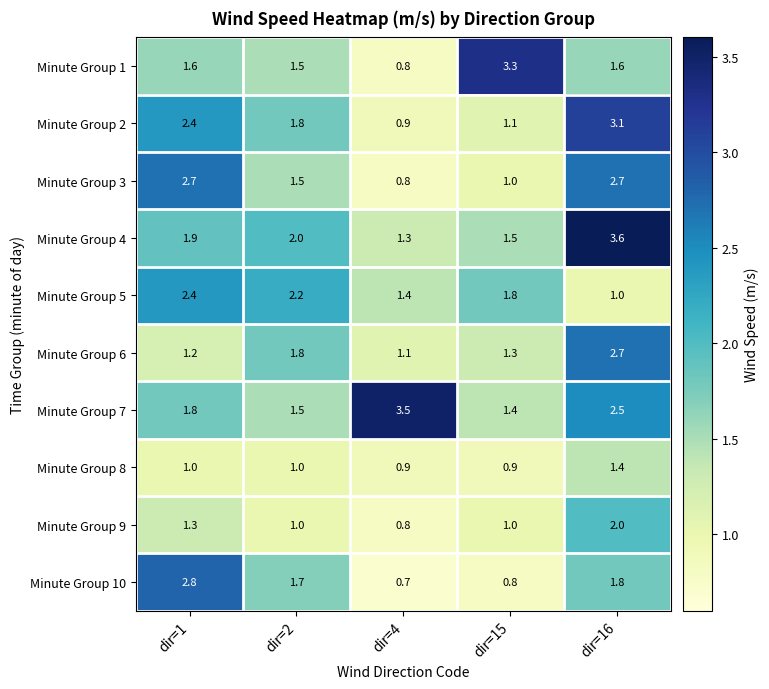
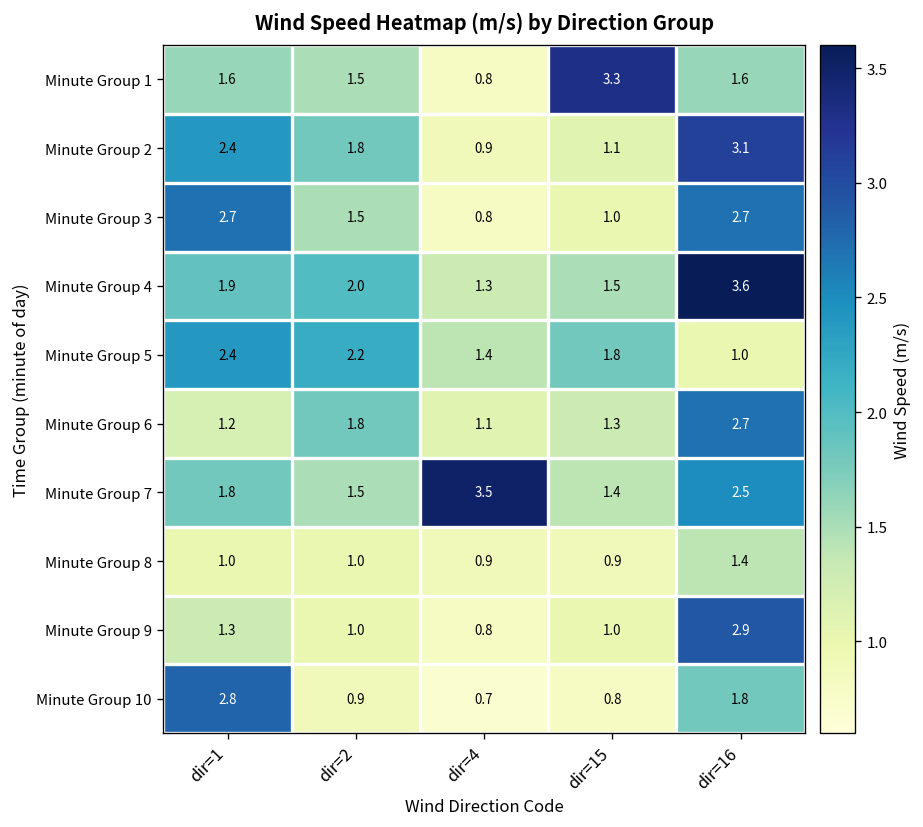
  {
    "Minute Group 1": {
      "dir=1": 1.6,
      "dir=2": 1.5,
      "dir=4": 0.8,
      "dir=15": 3.3,
      "dir=16": 1.6
    },
    "Minute Group 2": {
      "dir=1": 2.4,
      "dir=2": 1.8,
      "dir=4": 0.9,
      "dir=15": 1.1,
      "dir=16": 3.1
    },
    "Minute Group 3": {
      "dir=1": 2.7,
      "dir=2": 1.5,
      "dir=4": 0.8,
      "dir=15": 1.0,
      "dir=16": 2.7
    },
    "Minute Group 4": {
      "dir=1": 1.9,
      "dir=2": 2.0,
      "dir=4": 1.3,
      "dir=15": 1.5,
      "dir=16": 3.6
    },
    "Minute Group 5": {
      "dir=1": 2.4,
      "dir=2": 2.2,
      "dir=4": 1.4,
      "dir=15": 1.8,
      "dir=16": 1.0
    },
    "Minute Group 6": {
      "dir=1": 1.2,
      "dir=2": 1.8,
      "dir=4": 1.1,
      "dir=15": 1.3,
      "dir=16": 2.7
    },
    "Minute Group 7": {
      "dir=1": 1.8,
      "dir=2": 1.5,
      "dir=4": 3.5,
      "dir=15": 1.4,
      "dir=16": 2.5
    },
    "Minute Group 8": {
      "dir=1": 1.0,
      "dir=2": 1.0,
      "dir=4": 0.9,
      "dir=15": 0.9,
      "dir=16": 1.4
    },
    "Minute Group 9": {
      "dir=1": 1.3,
      "dir=2": 1.0,
      "dir=4": 0.8,
      "dir=15": 1.0,
-     "dir=16": 2.0
+     "dir=16": 2.9
    },
    "Minute Group 10": {
      "dir=1": 2.8,
-     "dir=2": 1.7,
+     "dir=2": 0.9,
      "dir=4": 0.7,
      "dir=15": 0.8,
      "dir=16": 1.8
    }
  }
